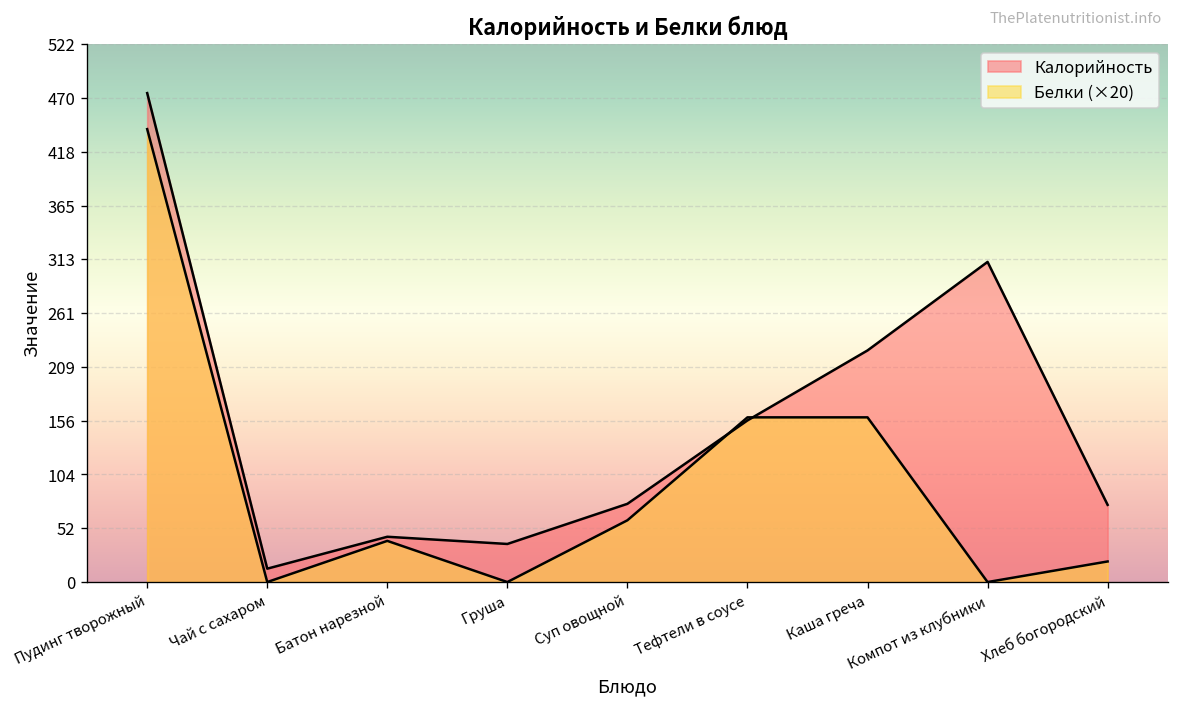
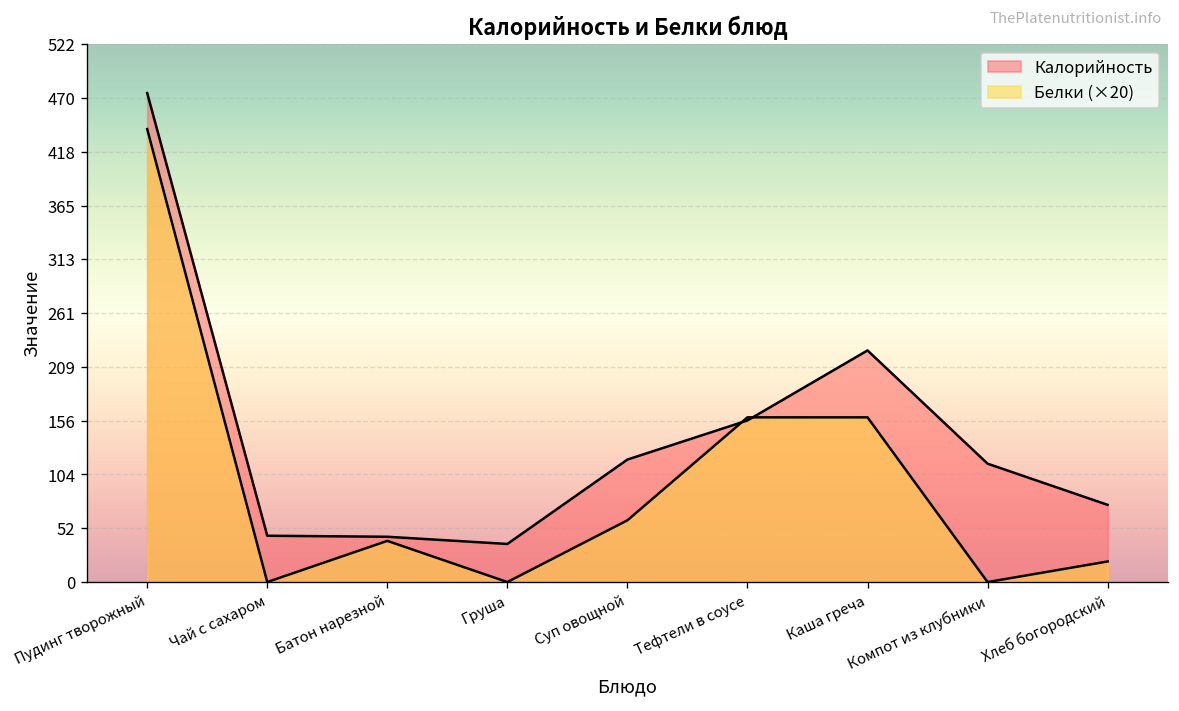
  {
    "Калорийность": {
      "Пудинг творожный": 480,
-     "Чай с сахаром": 10,
+     "Чай с сахаром": 50,
      "Батон нарезной": 40,
      "Груша": 40,
-     "Суп овощной": 80,
+     "Суп овощной": 120,
      "Тефтели в соусе": 160,
      "Каша греча": 230,
-     "Компот из клубники": 310,
+     "Компот из клубники": 120,
      "Хлеб богородский": 80
    },
    "Белки (×20)": {
      "Пудинг творожный": 440,
      "Чай с сахаром": 0,
      "Батон нарезной": 40,
      "Груша": 0,
      "Суп овощной": 60,
      "Тефтели в соусе": 160,
      "Каша греча": 160,
      "Компот из клубники": 0,
      "Хлеб богородский": 20
    }
  }
